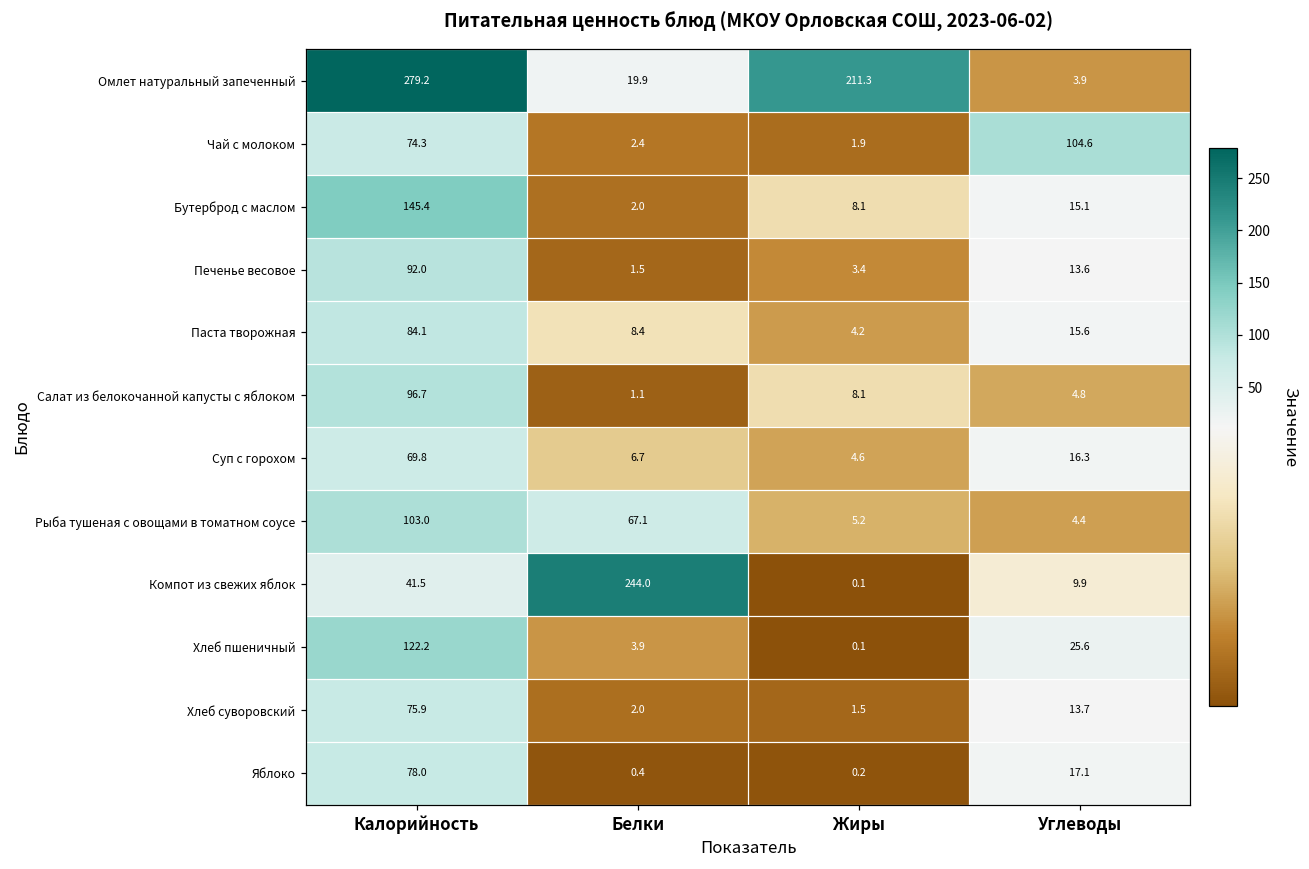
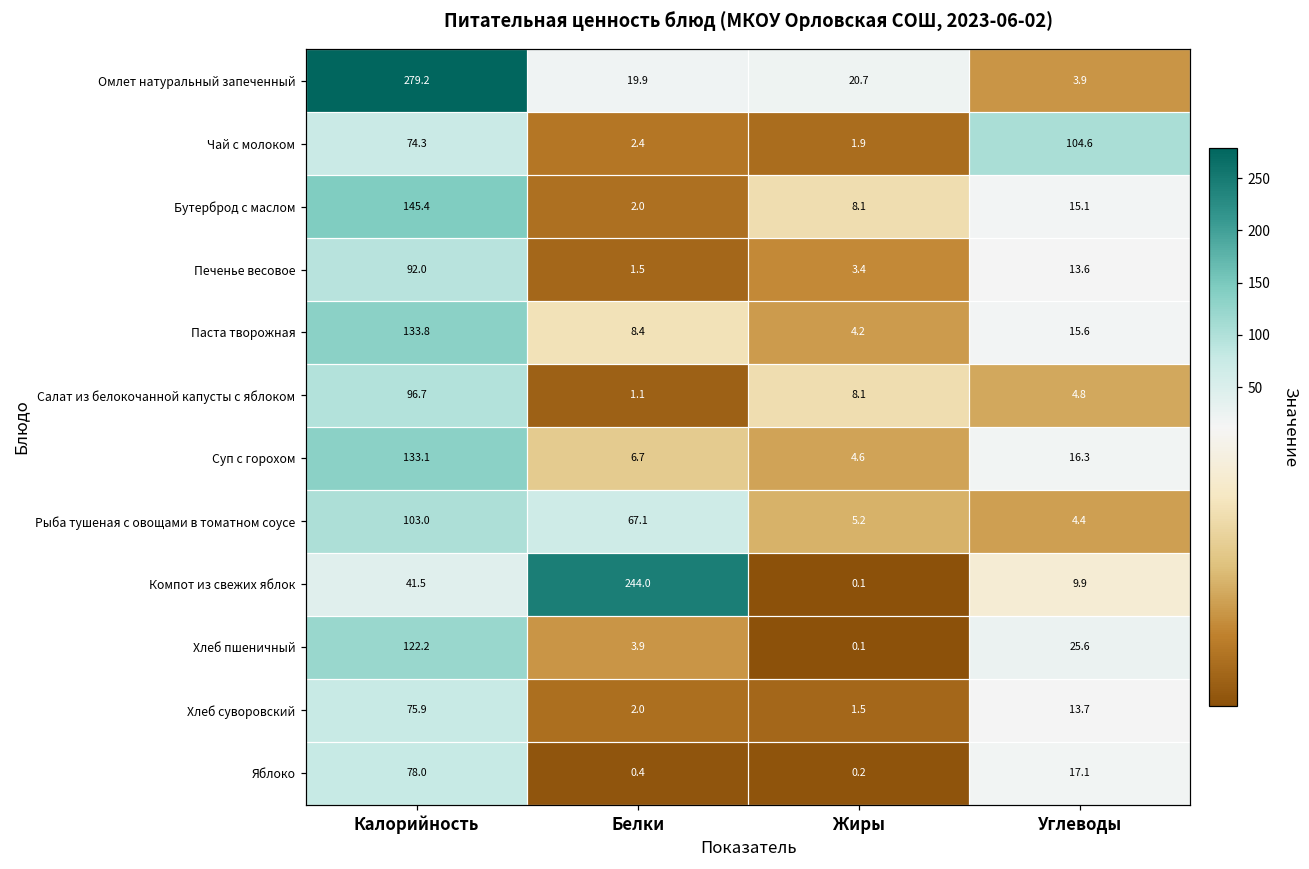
  {
    "Омлет натуральный запеченный": {
      "Калорийность": 279.2,
      "Белки": 19.9,
-     "Жиры": 211.3,
+     "Жиры": 20.7,
      "Углеводы": 3.9
    },
    "Чай с молоком": {
      "Калорийность": 74.3,
      "Белки": 2.4,
      "Жиры": 1.9,
      "Углеводы": 104.6
    },
    "Бутерброд с маслом": {
      "Калорийность": 145.4,
      "Белки": 2.0,
      "Жиры": 8.1,
      "Углеводы": 15.1
    },
    "Печенье весовое": {
      "Калорийность": 92.0,
      "Белки": 1.5,
      "Жиры": 3.4,
      "Углеводы": 13.6
    },
    "Паста творожная": {
-     "Калорийность": 84.1,
+     "Калорийность": 133.8,
      "Белки": 8.4,
      "Жиры": 4.2,
      "Углеводы": 15.6
    },
    "Салат из белокочанной капусты с яблоком": {
      "Калорийность": 96.7,
      "Белки": 1.1,
      "Жиры": 8.1,
      "Углеводы": 4.8
    },
    "Суп с горохом": {
-     "Калорийность": 69.8,
+     "Калорийность": 133.1,
      "Белки": 6.7,
      "Жиры": 4.6,
      "Углеводы": 16.3
    },
    "Рыба тушеная с овощами в томатном соусе": {
      "Калорийность": 103.0,
      "Белки": 67.1,
      "Жиры": 5.2,
      "Углеводы": 4.4
    },
    "Компот из свежих яблок": {
      "Калорийность": 41.5,
      "Белки": 244.0,
      "Жиры": 0.1,
      "Углеводы": 9.9
    },
    "Хлеб пшеничный": {
      "Калорийность": 122.2,
      "Белки": 3.9,
      "Жиры": 0.1,
      "Углеводы": 25.6
    },
    "Хлеб суворовский": {
      "Калорийность": 75.9,
      "Белки": 2.0,
      "Жиры": 1.5,
      "Углеводы": 13.7
    },
    "Яблоко": {
      "Калорийность": 78.0,
      "Белки": 0.4,
      "Жиры": 0.2,
      "Углеводы": 17.1
    }
  }
